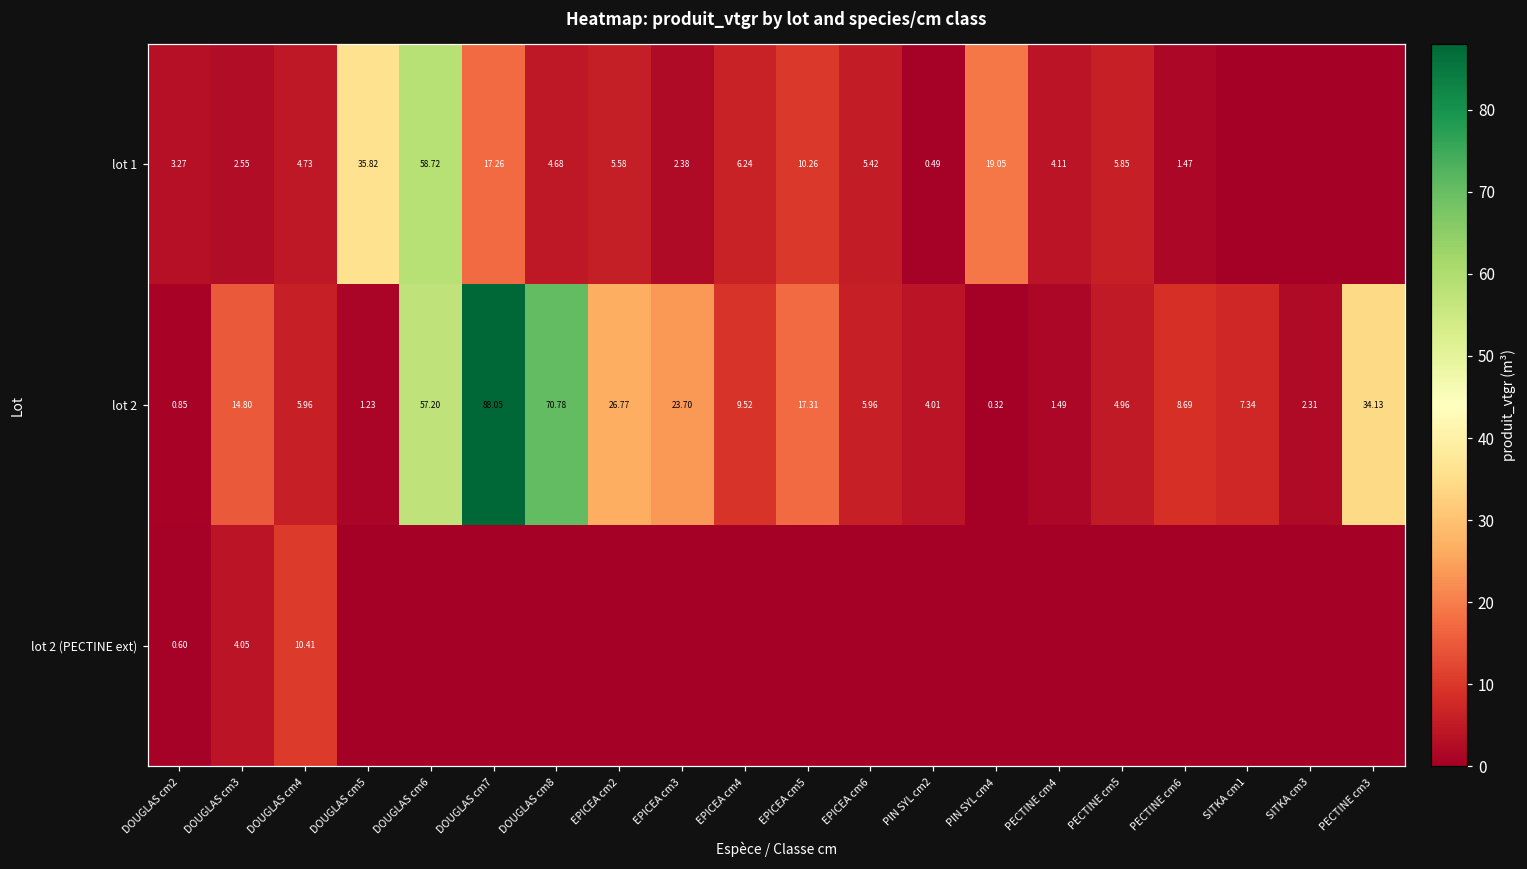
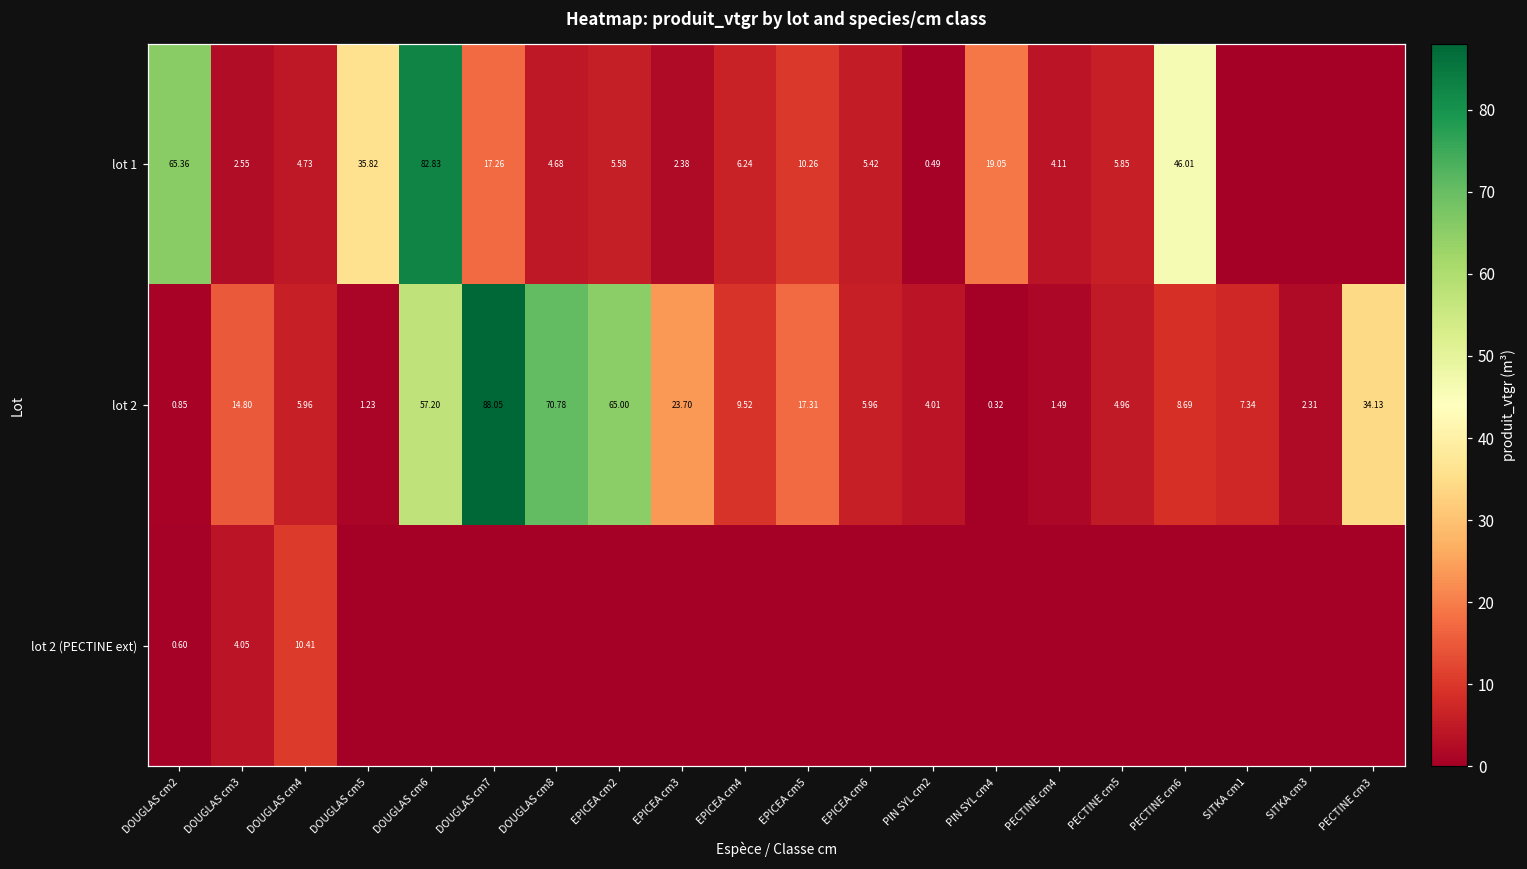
  {
    "lot 1": {
-     "DOUGLAS cm2": 3.27,
+     "DOUGLAS cm2": 65.36,
      "DOUGLAS cm3": 2.55,
      "DOUGLAS cm4": 4.73,
      "DOUGLAS cm5": 35.82,
-     "DOUGLAS cm6": 58.72,
+     "DOUGLAS cm6": 82.83,
      "DOUGLAS cm7": 17.26,
      "DOUGLAS cm8": 4.68,
      "EPICEA cm2": 5.58,
      "EPICEA cm3": 2.38,
      "EPICEA cm4": 6.24,
      "EPICEA cm5": 10.26,
      "EPICEA cm6": 5.42,
      "PIN SYL cm2": 0.49,
      "PIN SYL cm4": 19.05,
      "PECTINE cm4": 4.11,
      "PECTINE cm5": 5.85,
-     "PECTINE cm6": 1.47
+     "PECTINE cm6": 46.01
    },
    "lot 2": {
      "DOUGLAS cm2": 0.85,
      "DOUGLAS cm3": 14.80,
      "DOUGLAS cm4": 5.96,
      "DOUGLAS cm5": 1.23,
      "DOUGLAS cm6": 57.20,
      "DOUGLAS cm7": 88.05,
      "DOUGLAS cm8": 70.78,
-     "EPICEA cm2": 26.77,
+     "EPICEA cm2": 65.00,
      "EPICEA cm3": 23.70,
      "EPICEA cm4": 9.52,
      "EPICEA cm5": 17.31,
      "EPICEA cm6": 5.96,
      "PIN SYL cm2": 4.01,
      "PIN SYL cm4": 0.32,
      "PECTINE cm4": 1.49,
      "PECTINE cm5": 4.96,
      "PECTINE cm6": 8.69,
      "SITKA cm1": 7.34,
      "SITKA cm3": 2.31,
      "PECTINE cm3": 34.13
    },
    "lot 2 (PECTINE ext)": {
      "DOUGLAS cm2": 0.60,
      "DOUGLAS cm3": 4.05,
      "DOUGLAS cm4": 10.41
    }
  }
